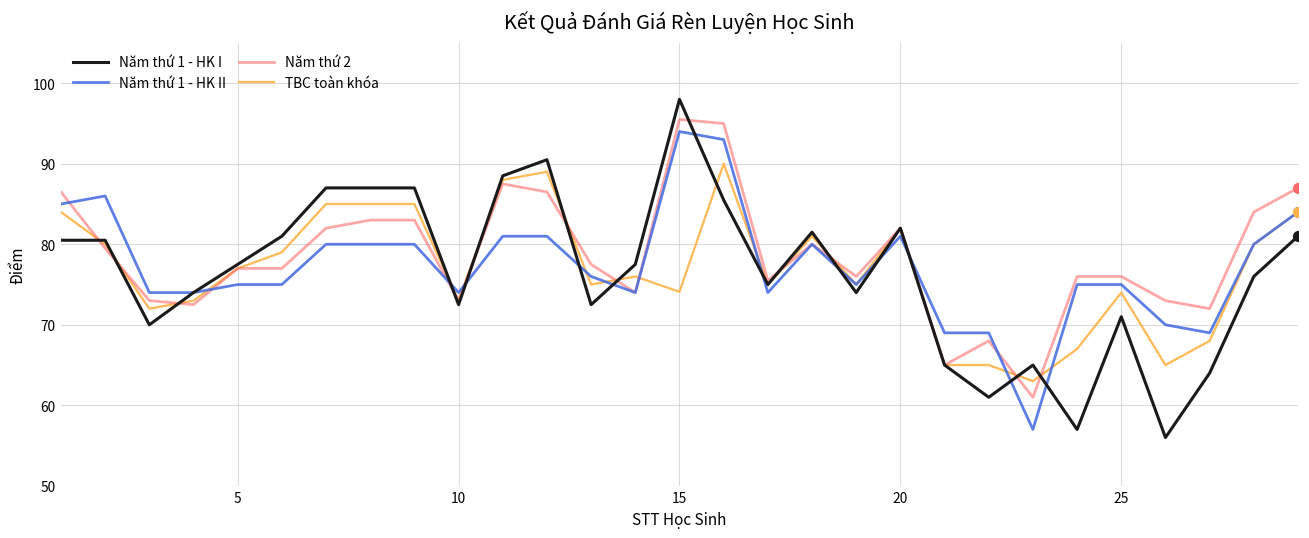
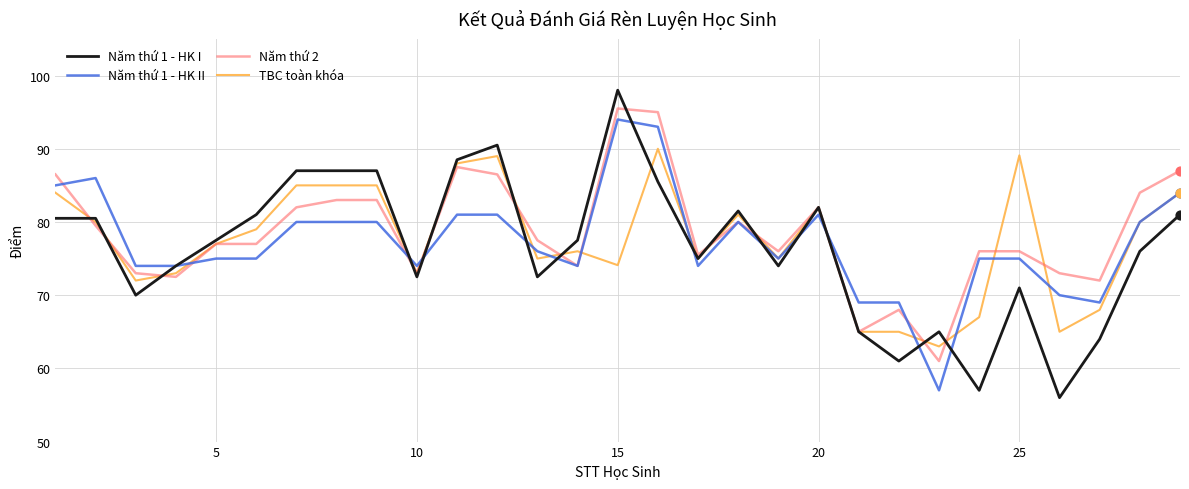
  {
    "TBC toàn khóa": {
      "15": 74,
-     "25": 74
+     "25": 89
    }
  }
